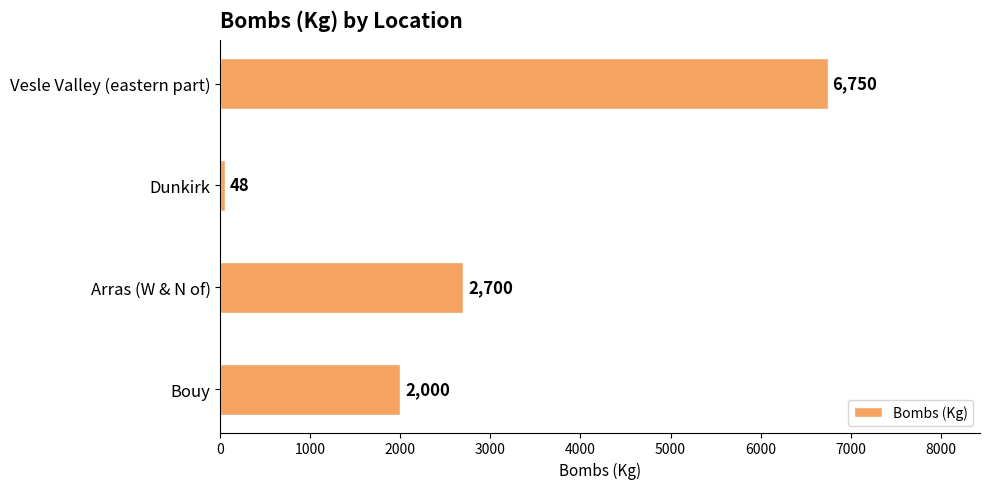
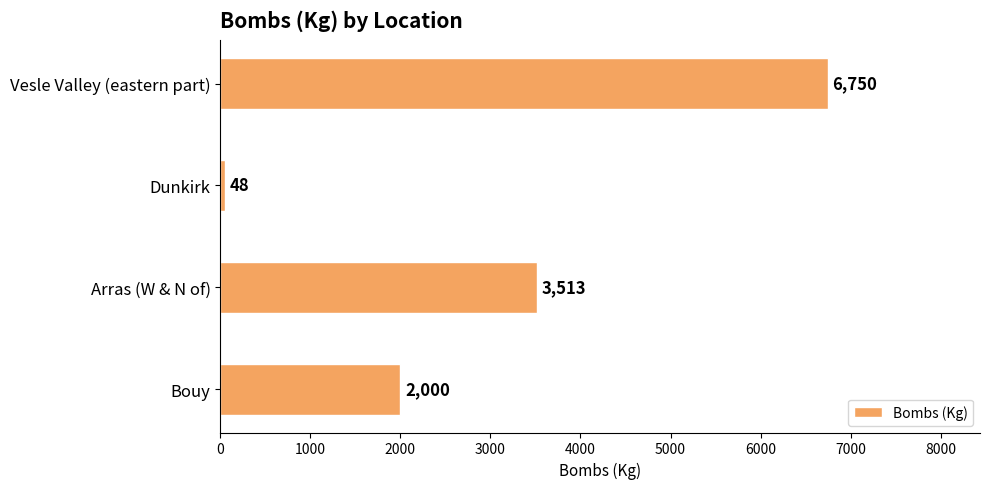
  {
    "Vesle Valley (eastern part)": "6,750",
    "Dunkirk": "48",
-   "Arras (W & N of)": "2,700",
+   "Arras (W & N of)": "3,513",
    "Bouy": "2,000"
  }
